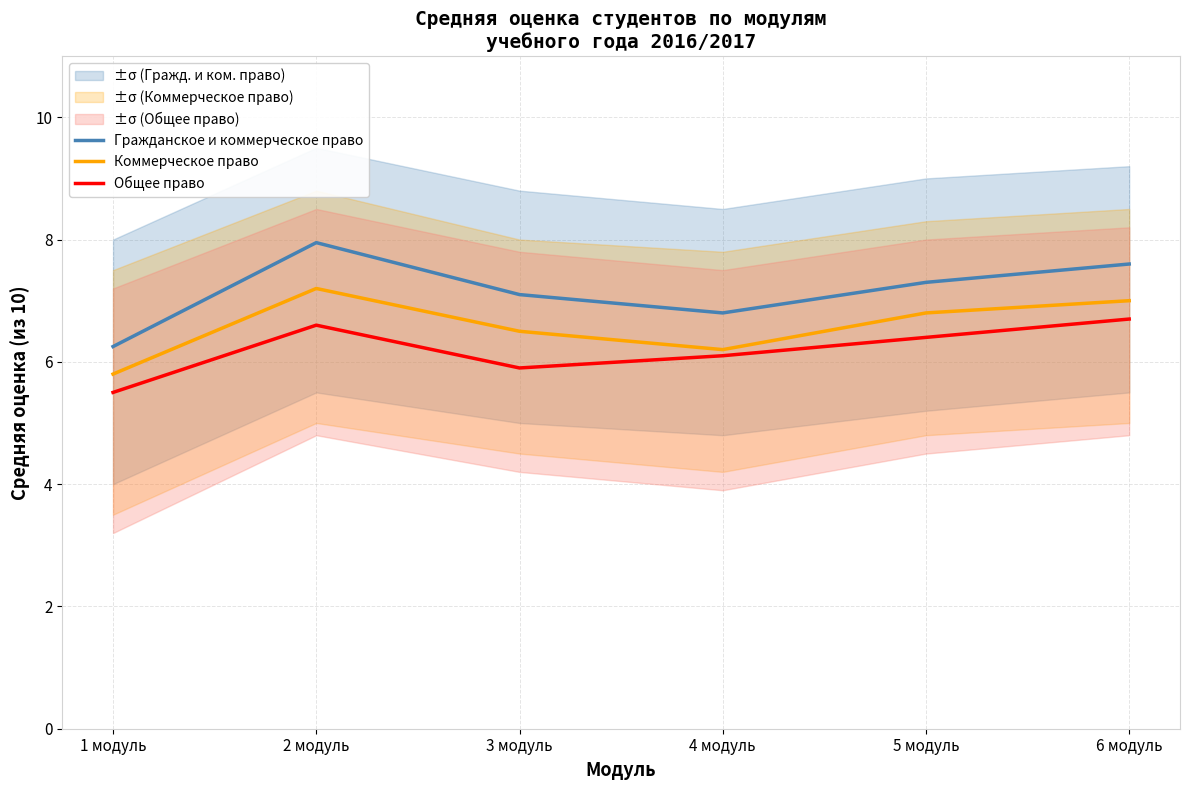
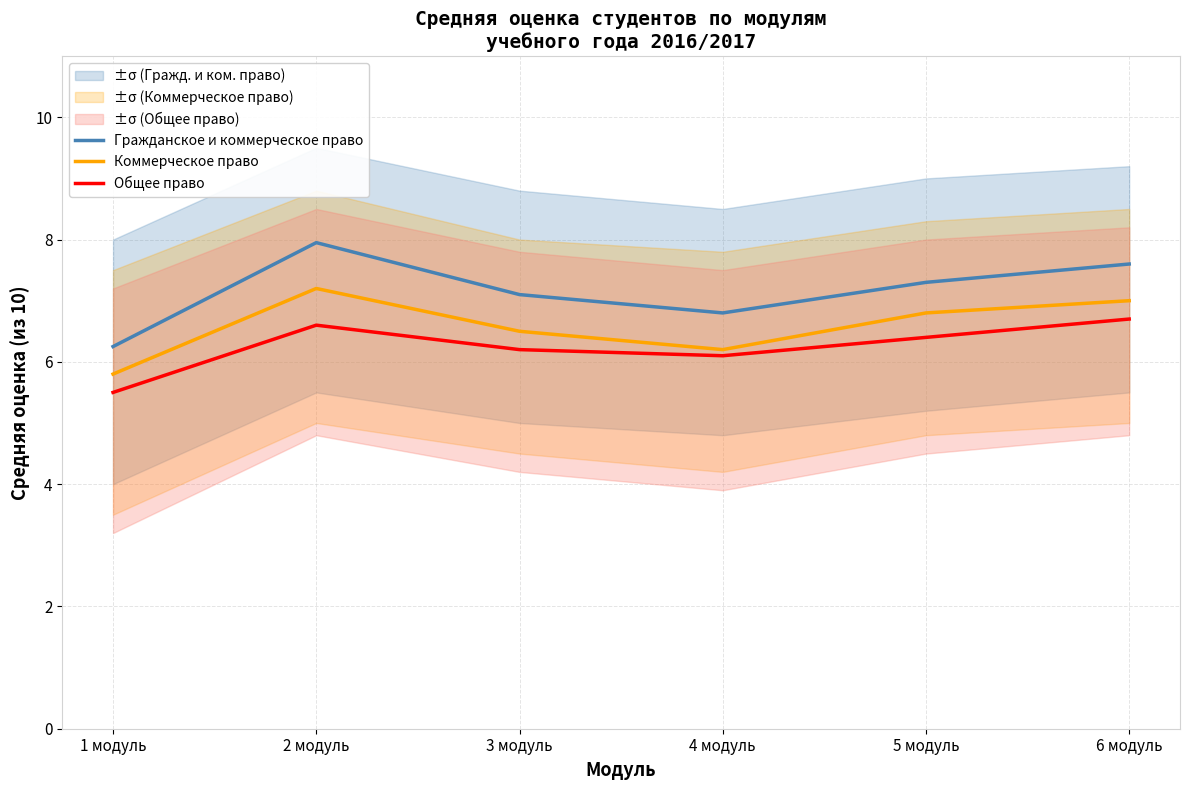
  {
    "Общее право": {
      "1 модуль": 5.5,
      "2 модуль": 6.6,
-     "3 модуль": 5.9,
+     "3 модуль": 6.2,
      "4 модуль": 6.1,
      "5 модуль": 6.4,
      "6 модуль": 6.7
    }
  }
